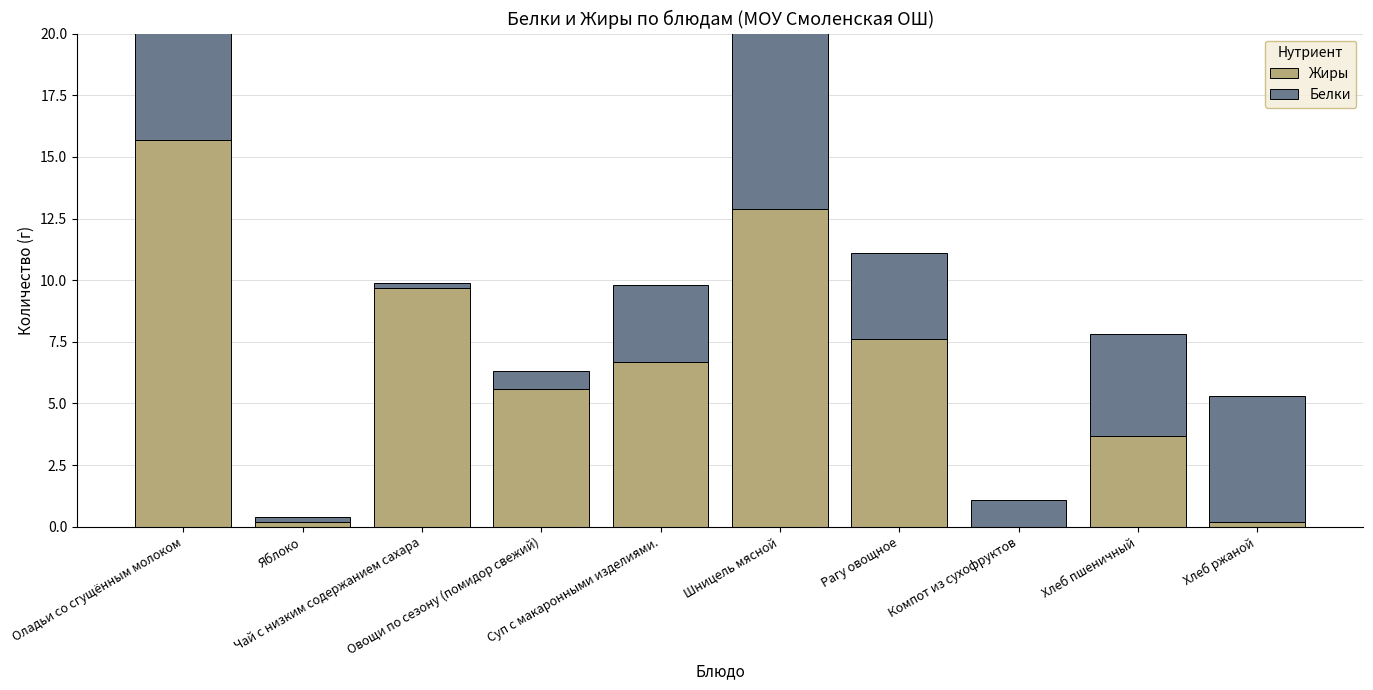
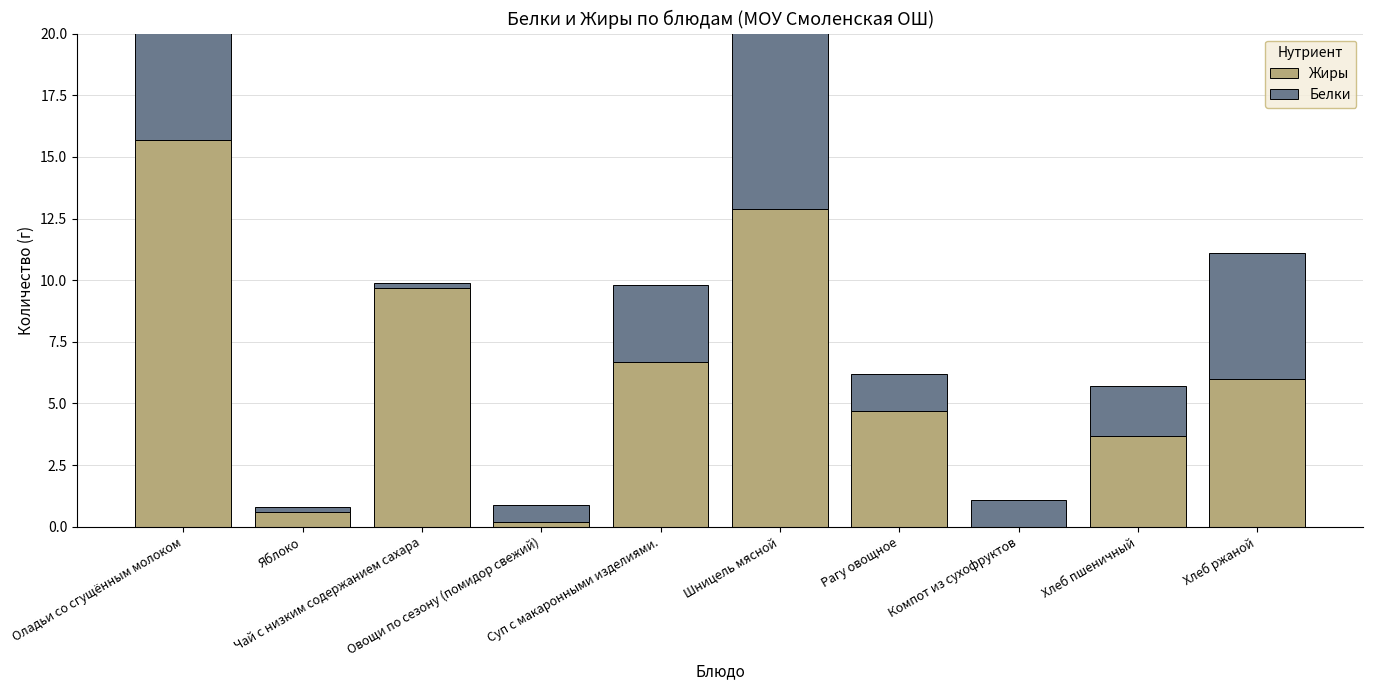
  {
    "Жиры": {
      "Оладьи со сгущённым молоком": 15.7,
-     "Яблоко": 0.2,
+     "Яблоко": 0.6,
      "Чай с низким содержанием сахара": 9.7,
-     "Овощи по сезону (помидор свежий)": 5.6,
+     "Овощи по сезону (помидор свежий)": 0.2,
      "Суп с макаронными изделиями.": 6.7,
      "Шницель мясной": 12.9,
-     "Рагу овощное": 7.6,
+     "Рагу овощное": 4.7,
      "Компот из сухофруктов": 0.0,
      "Хлеб пшеничный": 3.7,
-     "Хлеб ржаной": 0.2
+     "Хлеб ржаной": 6.0
    },
    "Белки": {
      "Яблоко": 0.2,
      "Чай с низким содержанием сахара": 0.2,
      "Овощи по сезону (помидор свежий)": 0.7,
      "Суп с макаронными изделиями.": 3.1,
-     "Рагу овощное": 3.5,
+     "Рагу овощное": 1.5,
      "Компот из сухофруктов": 1.1,
-     "Хлеб пшеничный": 4.1,
+     "Хлеб пшеничный": 2.0,
      "Хлеб ржаной": 5.1
    }
  }
